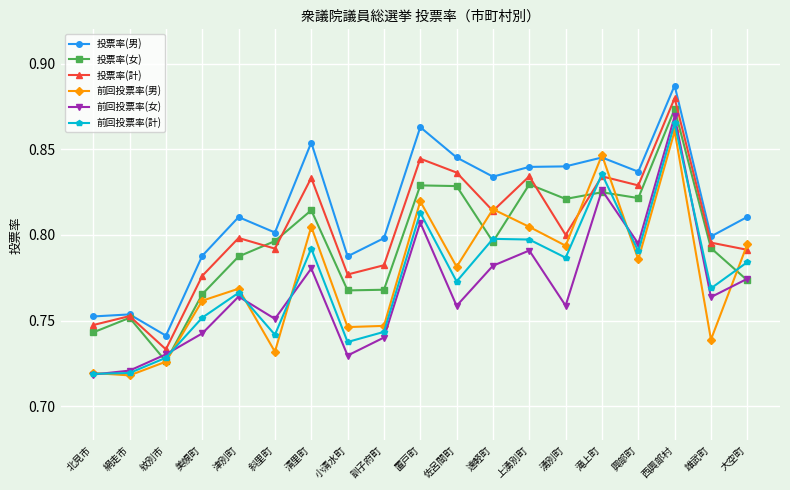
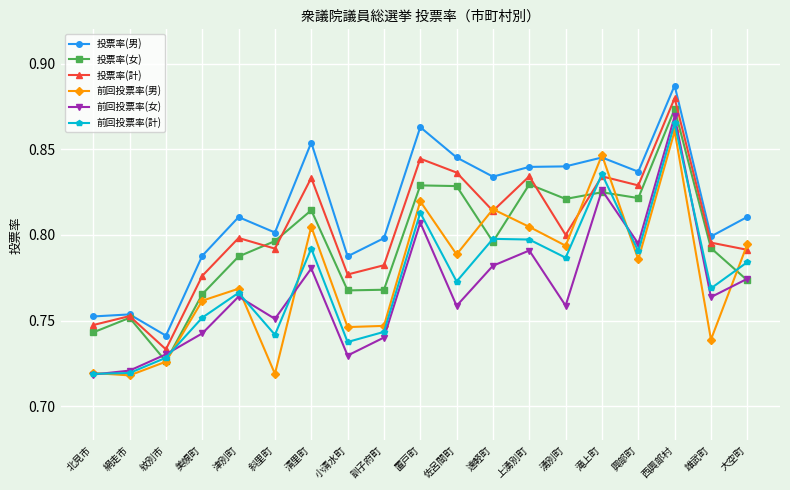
  {
    "投票率(女)": {
      "北見市": 0.743,
      "美幌町": 0.765,
      "津別町": 0.787,
      "斜里町": 0.796,
      "清里町": 0.814,
      "小清水町": 0.768,
      "訓子府町": 0.768,
      "置戸町": 0.829,
      "佐呂間町": 0.829,
      "遠軽町": 0.796,
      "上湧別町": 0.830,
      "湧別町": 0.821,
      "興部町": 0.822,
      "西興部村": 0.873,
      "雄武町": 0.792
    },
    "投票率(計)": {
      "北見市": 0.747,
      "紋別市": 0.733,
      "美幌町": 0.776,
      "津別町": 0.798,
      "斜里町": 0.792,
      "清里町": 0.833,
      "小清水町": 0.777,
      "訓子府町": 0.782,
      "置戸町": 0.845,
      "佐呂間町": 0.836,
      "上湧別町": 0.834,
      "湧別町": 0.800,
      "興部町": 0.829,
      "西興部村": 0.880,
      "雄武町": 0.796,
      "大空町": 0.791
    },
    "前回投票率(男)": {
      "美幌町": 0.762,
      "津別町": 0.769,
-     "斜里町": 0.732,
+     "斜里町": 0.719,
      "清里町": 0.805,
      "小清水町": 0.746,
      "訓子府町": 0.747,
      "置戸町": 0.820,
-     "佐呂間町": 0.781,
+     "佐呂間町": 0.789,
      "上湧別町": 0.805,
      "湧別町": 0.794,
      "興部町": 0.786,
      "西興部村": 0.861,
      "雄武町": 0.739,
      "大空町": 0.795
    },
    "前回投票率(女)": {
      "紋別市": 0.730,
      "美幌町": 0.743,
      "津別町": 0.764,
      "斜里町": 0.751,
      "清里町": 0.780,
      "小清水町": 0.730,
      "訓子府町": 0.740,
      "置戸町": 0.807,
      "佐呂間町": 0.759,
      "遠軽町": 0.782,
      "上湧別町": 0.791,
      "湧別町": 0.759,
      "興部町": 0.795,
      "西興部村": 0.869,
      "雄武町": 0.764
    }
  }
